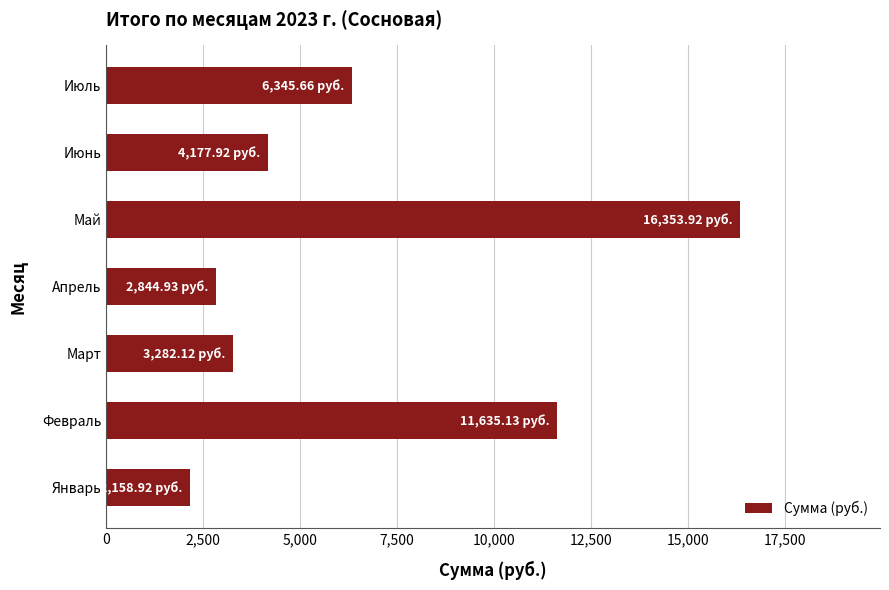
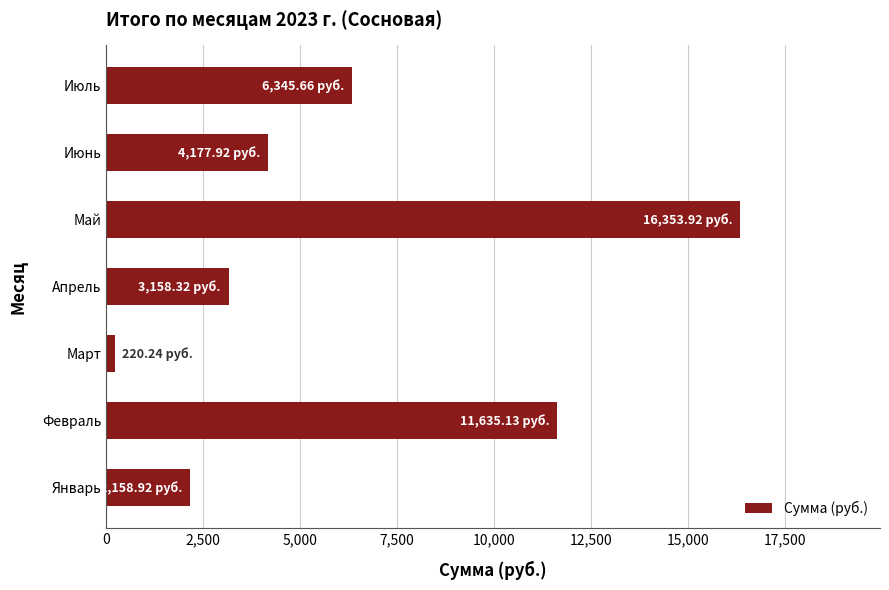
  {
    "Июль": "6,345.66",
    "Июнь": "4,177.92",
    "Май": "16,353.92",
-   "Апрель": "2,844.93",
-   "Март": "3,282.12",
+   "Апрель": "3,158.32",
+   "Март": "220.24",
    "Февраль": "11,635.13",
    "Январь": "2,158.92"
  }
